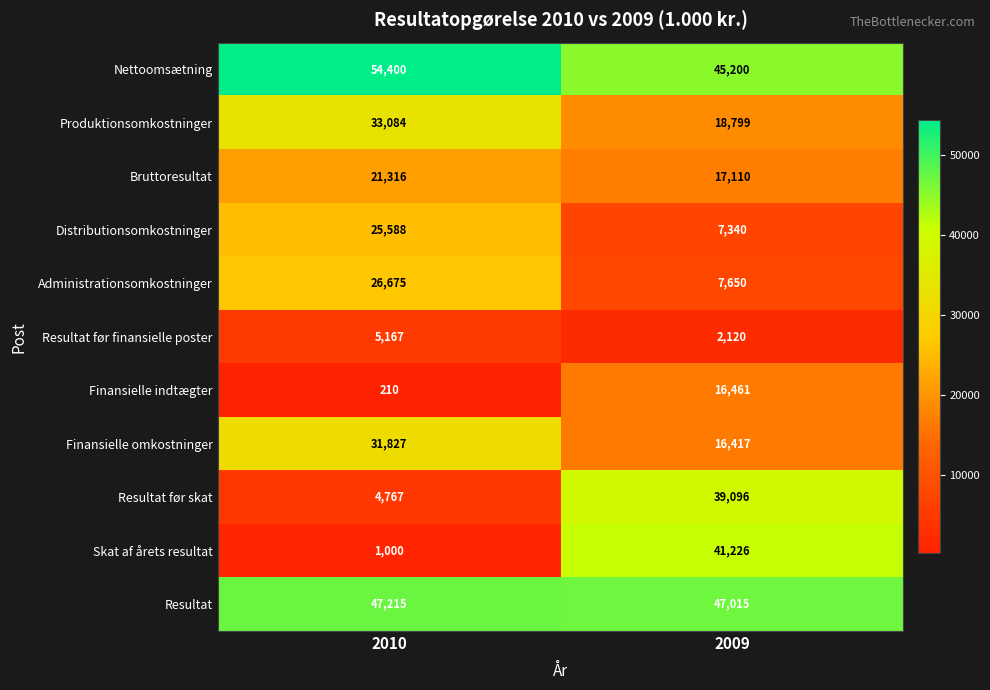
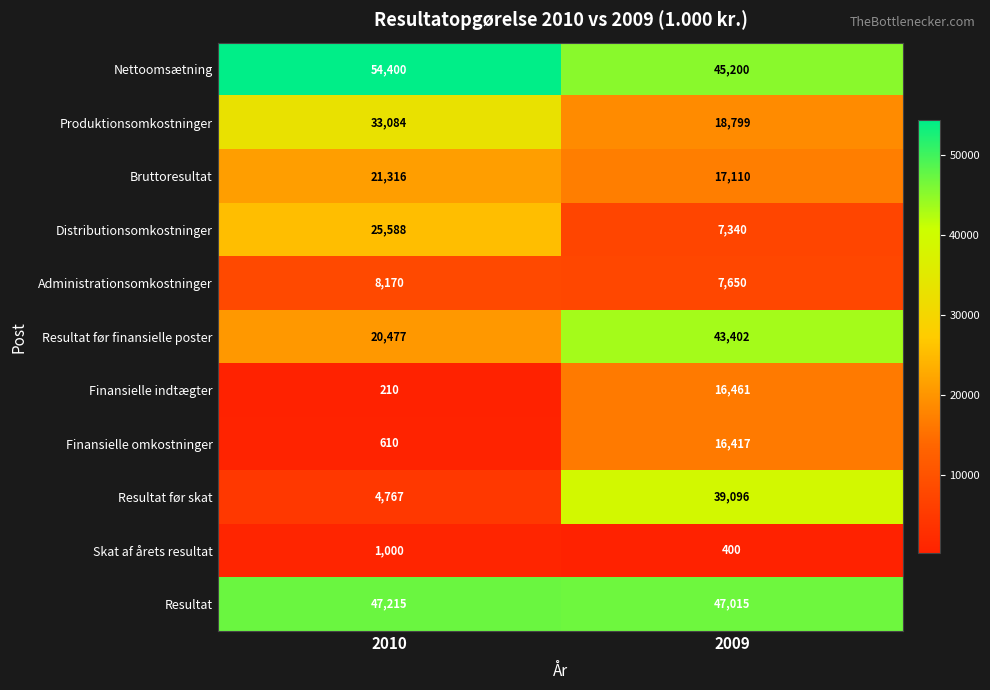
  {
    "Nettoomsætning": {
      "2010": "54,400",
      "2009": "45,200"
    },
    "Produktionsomkostninger": {
      "2010": "33,084",
      "2009": "18,799"
    },
    "Bruttoresultat": {
      "2010": "21,316",
      "2009": "17,110"
    },
    "Distributionsomkostninger": {
      "2010": "25,588",
      "2009": "7,340"
    },
    "Administrationsomkostninger": {
-     "2010": "26,675",
+     "2010": "8,170",
      "2009": "7,650"
    },
    "Resultat før finansielle poster": {
-     "2010": "5,167",
-     "2009": "2,120"
+     "2010": "20,477",
+     "2009": "43,402"
    },
    "Finansielle indtægter": {
      "2010": "210",
      "2009": "16,461"
    },
    "Finansielle omkostninger": {
-     "2010": "31,827",
+     "2010": "610",
      "2009": "16,417"
    },
    "Resultat før skat": {
      "2010": "4,767",
      "2009": "39,096"
    },
    "Skat af årets resultat": {
      "2010": "1,000",
-     "2009": "41,226"
+     "2009": "400"
    },
    "Resultat": {
      "2010": "47,215",
      "2009": "47,015"
    }
  }
